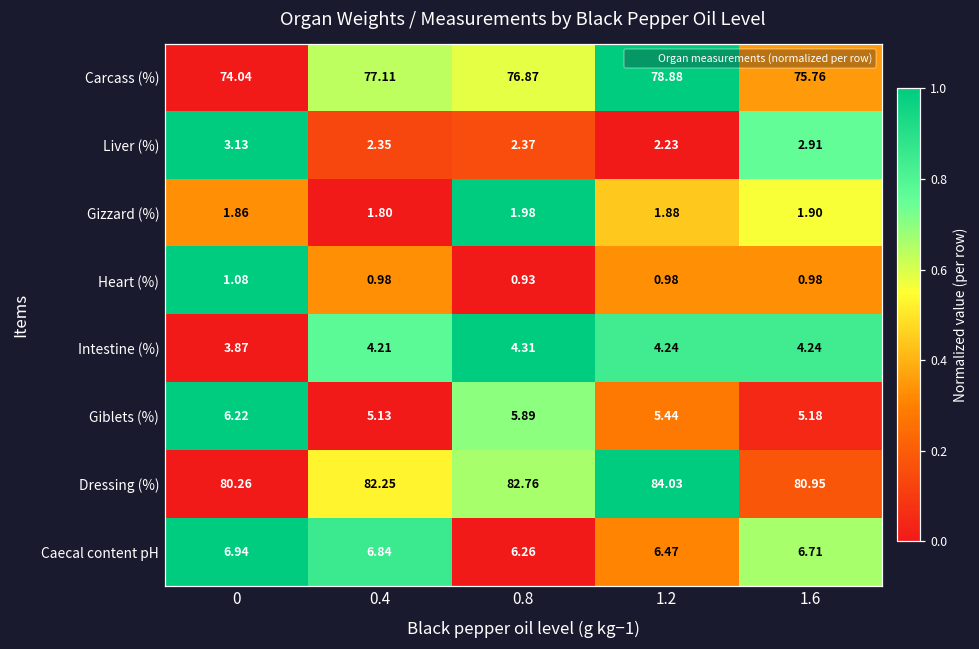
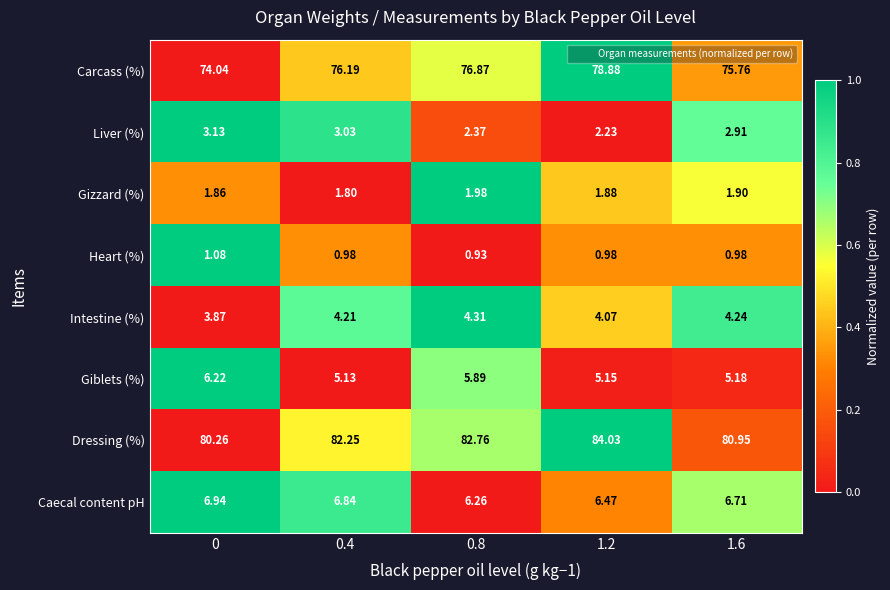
  {
    "Carcass (%)": {
      "0": 74.04,
-     "0.4": 77.11,
+     "0.4": 76.19,
      "0.8": 76.87,
      "1.2": 78.88,
      "1.6": 75.76
    },
    "Liver (%)": {
      "0": 3.13,
-     "0.4": 2.35,
+     "0.4": 3.03,
      "0.8": 2.37,
      "1.2": 2.23,
      "1.6": 2.91
    },
    "Gizzard (%)": {
      "0": 1.86,
      "0.4": 1.80,
      "0.8": 1.98,
      "1.2": 1.88,
      "1.6": 1.90
    },
    "Heart (%)": {
      "0": 1.08,
      "0.4": 0.98,
      "0.8": 0.93,
      "1.2": 0.98,
      "1.6": 0.98
    },
    "Intestine (%)": {
      "0": 3.87,
      "0.4": 4.21,
      "0.8": 4.31,
-     "1.2": 4.24,
+     "1.2": 4.07,
      "1.6": 4.24
    },
    "Giblets (%)": {
      "0": 6.22,
      "0.4": 5.13,
      "0.8": 5.89,
-     "1.2": 5.44,
+     "1.2": 5.15,
      "1.6": 5.18
    },
    "Dressing (%)": {
      "0": 80.26,
      "0.4": 82.25,
      "0.8": 82.76,
      "1.2": 84.03,
      "1.6": 80.95
    },
    "Caecal content pH": {
      "0": 6.94,
      "0.4": 6.84,
      "0.8": 6.26,
      "1.2": 6.47,
      "1.6": 6.71
    }
  }
